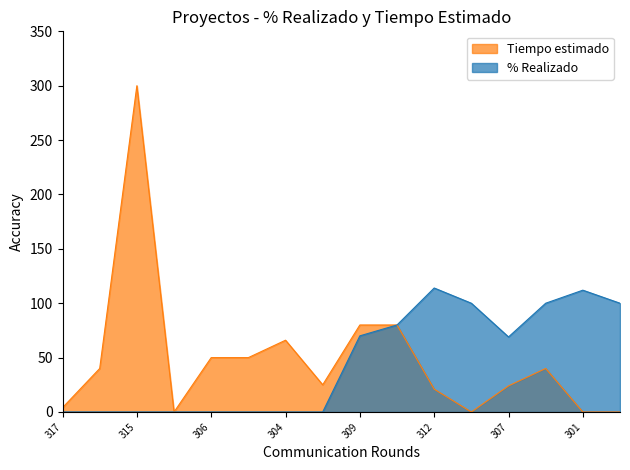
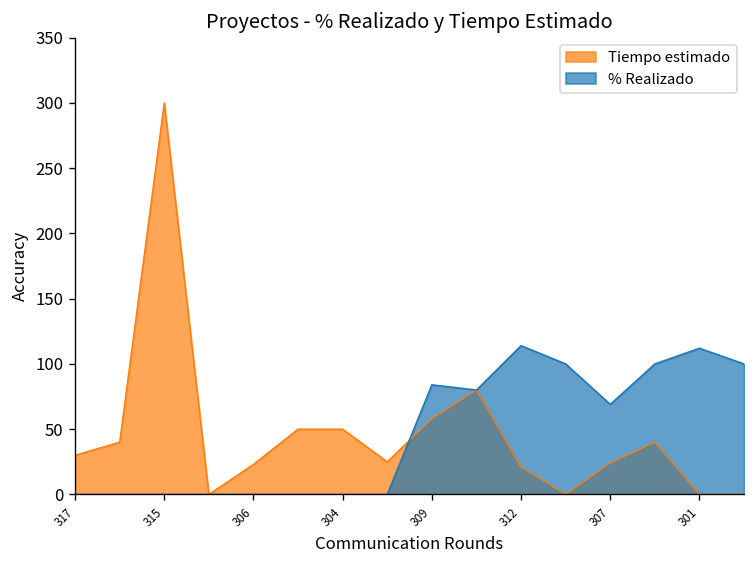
  {
    "Tiempo estimado": {
-     "317": 4,
+     "317": 30,
      "315": 300,
-     "306": 50,
-     "304": 66,
-     "309": 80,
+     "306": 23,
+     "304": 50,
+     "309": 58,
      "312": 21,
      "307": 24,
      "301": 0
    },
    "% Realizado": {
      "317": 0,
      "315": 0,
      "306": 0,
      "304": 0,
-     "309": 70,
+     "309": 84,
      "312": 114,
      "307": 69,
      "301": 112
    }
  }
